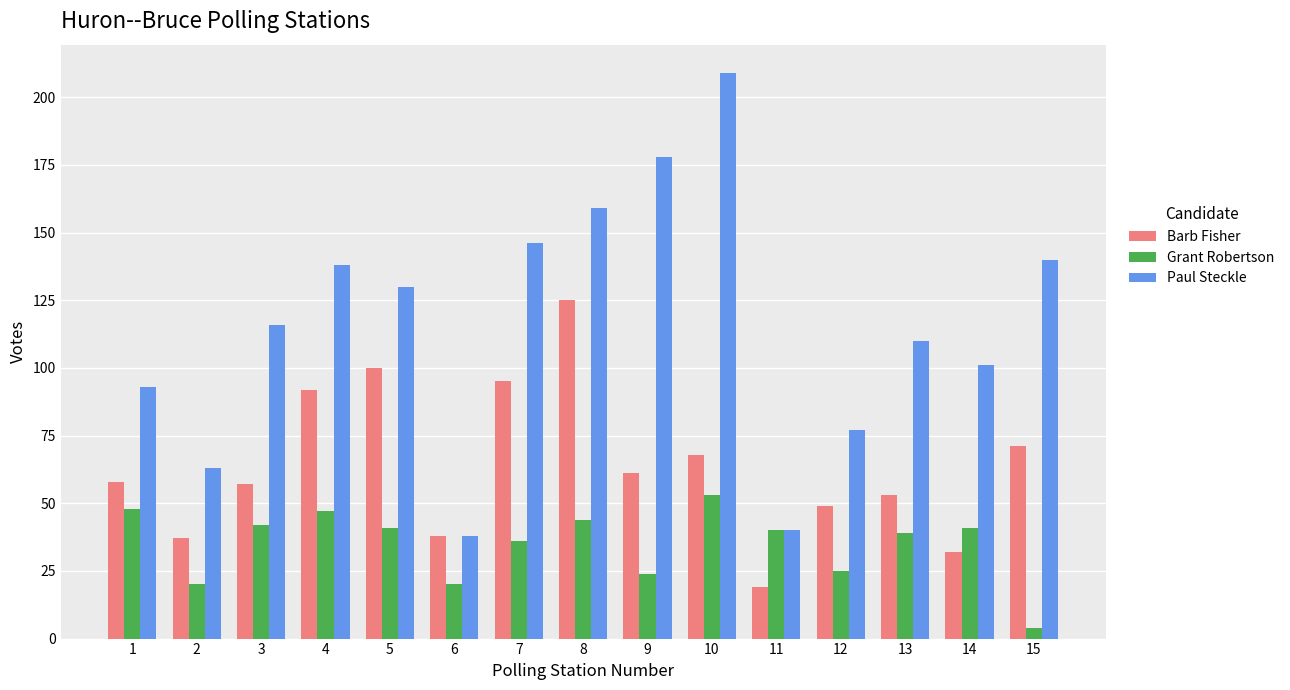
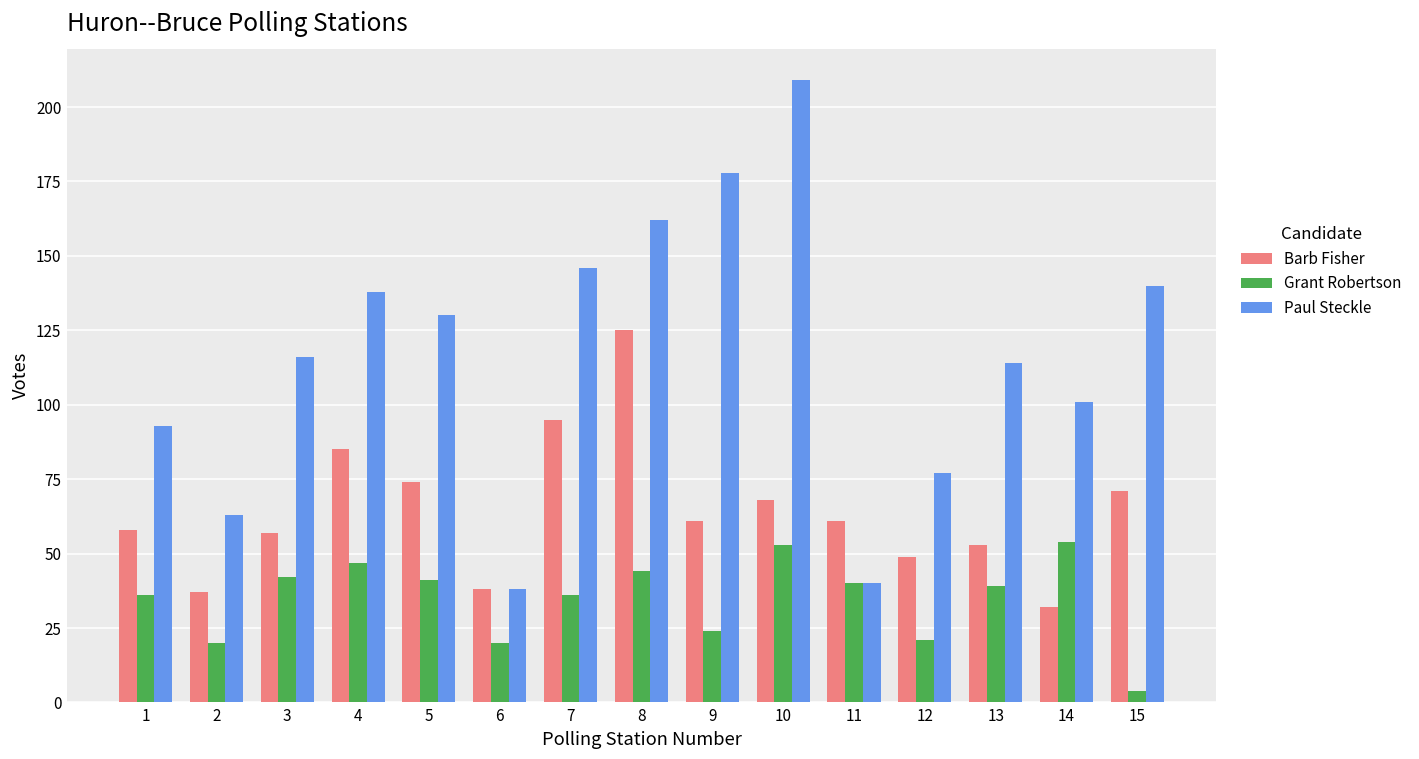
  {
    "Barb Fisher": {
      "1": 58,
      "2": 37,
      "3": 57,
-     "4": 92,
-     "5": 100,
+     "4": 85,
+     "5": 74,
      "6": 38,
      "7": 95,
      "8": 125,
      "9": 61,
      "10": 68,
-     "11": 19,
+     "11": 61,
      "12": 49,
      "13": 53,
      "14": 32,
      "15": 71
    },
    "Grant Robertson": {
-     "1": 48,
+     "1": 36,
      "2": 20,
      "3": 42,
      "4": 47,
      "5": 41,
      "6": 20,
      "7": 36,
      "8": 44,
      "9": 24,
      "10": 53,
      "11": 40,
-     "12": 25,
+     "12": 21,
      "13": 39,
-     "14": 41,
+     "14": 54,
      "15": 4
    },
    "Paul Steckle": {
      "1": 93,
      "2": 63,
      "3": 116,
      "4": 138,
      "5": 130,
      "6": 38,
      "7": 146,
-     "8": 159,
+     "8": 162,
      "9": 178,
      "10": 209,
      "11": 40,
      "12": 77,
-     "13": 110,
+     "13": 114,
      "14": 101,
      "15": 140
    }
  }
